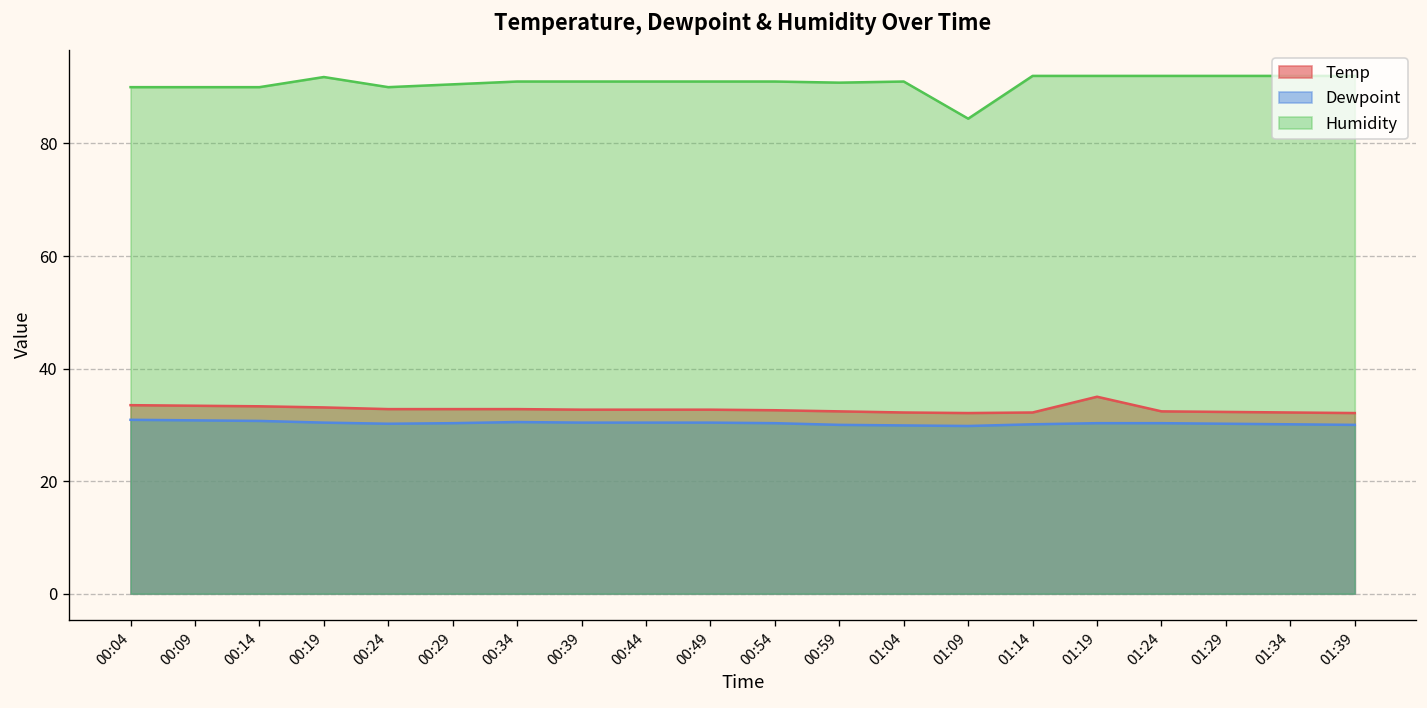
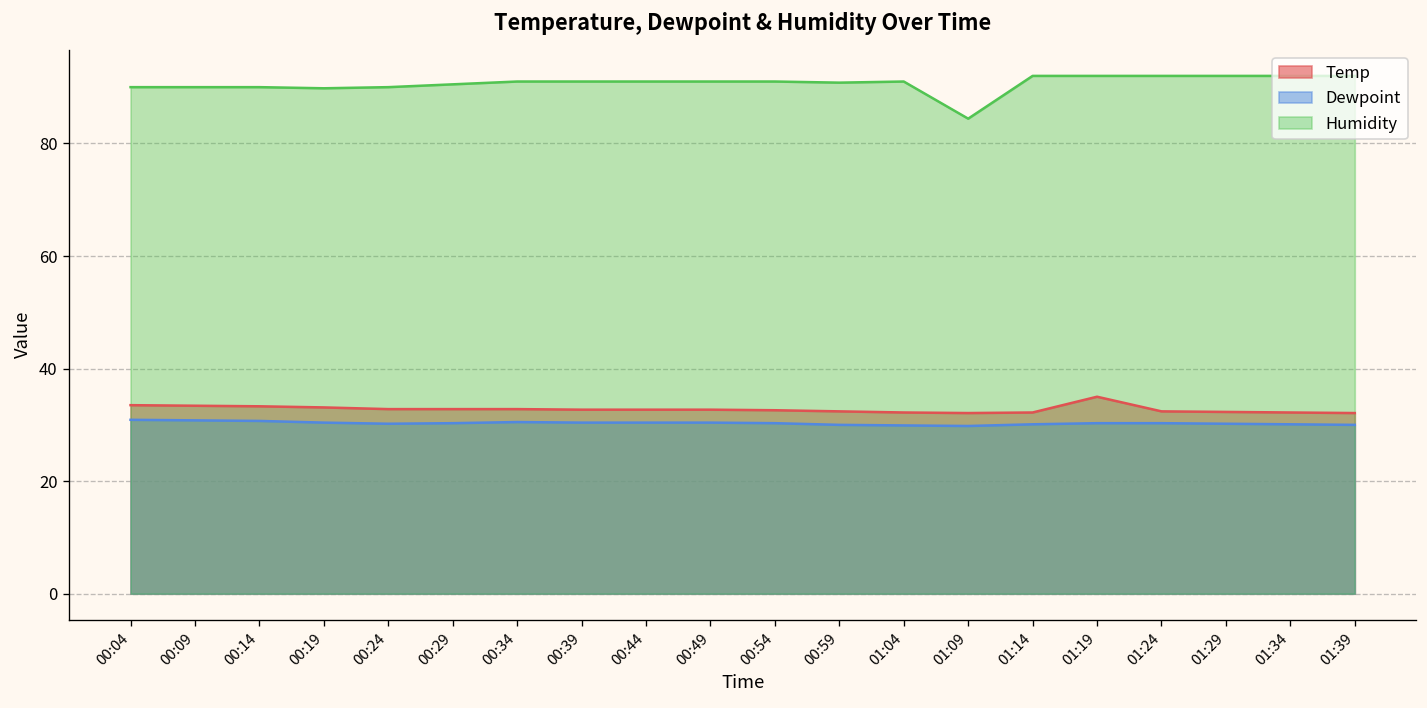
  {
    "Temp": {
      "00:04": 34,
      "00:09": 33,
      "00:14": 33,
      "00:19": 33,
      "00:24": 33,
      "00:29": 33,
      "00:34": 33,
      "00:39": 33,
      "00:44": 33,
      "00:49": 33,
      "00:54": 33,
      "00:59": 32,
      "01:04": 32,
      "01:09": 32,
      "01:14": 32,
      "01:19": 35,
      "01:24": 32,
      "01:29": 32,
      "01:34": 32,
      "01:39": 32
    },
    "Dewpoint": {
      "00:04": 31,
      "00:09": 31,
      "00:14": 31,
      "00:19": 30,
      "00:24": 30,
      "00:29": 30,
      "00:34": 31,
      "00:39": 30,
      "00:44": 30,
      "00:49": 30,
      "00:54": 30,
      "00:59": 30,
      "01:04": 30,
      "01:09": 30,
      "01:14": 30,
      "01:19": 30,
      "01:24": 30,
      "01:29": 30,
      "01:34": 30,
      "01:39": 30
    },
    "Humidity": {
      "00:04": 90,
      "00:09": 90,
      "00:14": 90,
-     "00:19": 92,
+     "00:19": 90,
      "00:24": 90,
      "00:29": 91,
      "00:34": 91,
      "00:39": 91,
      "00:44": 91,
      "00:49": 91,
      "00:54": 91,
      "00:59": 91,
      "01:04": 91,
      "01:09": 84,
      "01:14": 92,
      "01:19": 92,
      "01:24": 92,
      "01:29": 92
    }
  }
